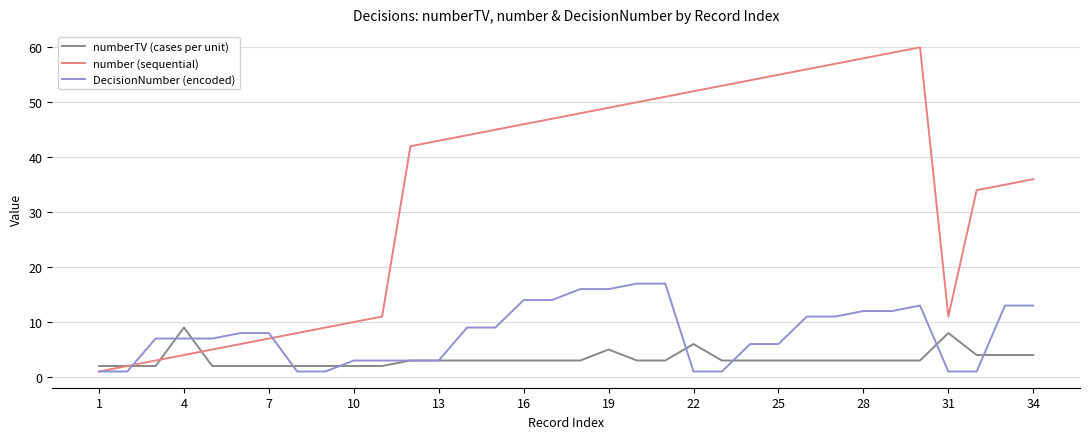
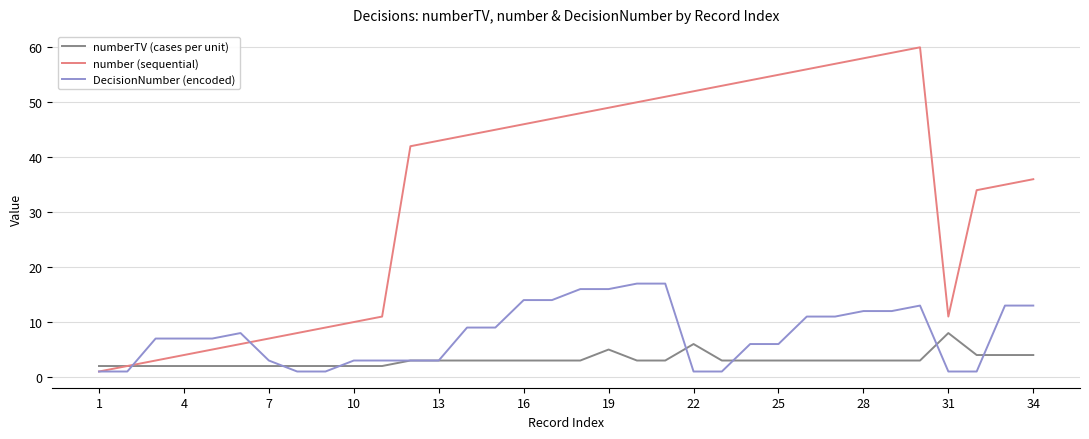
  {
    "numberTV (cases per unit)": {
      "1": 2,
-     "4": 9,
+     "4": 2,
      "7": 2,
      "10": 2,
      "16": 3,
      "19": 5,
      "22": 6,
      "25": 3,
      "28": 3,
      "31": 8,
      "34": 4
    },
    "number (sequential)": {
      "4": 4,
      "7": 7,
      "10": 10,
      "13": 43,
      "16": 46,
      "19": 49,
      "22": 52,
      "25": 55,
      "28": 58,
      "31": 11,
      "34": 36
    },
    "DecisionNumber (encoded)": {
      "4": 7,
-     "7": 8,
+     "7": 3,
      "10": 3,
      "16": 14,
      "19": 16,
      "22": 1,
      "25": 6,
      "28": 12,
      "31": 1,
      "34": 13
    }
  }
